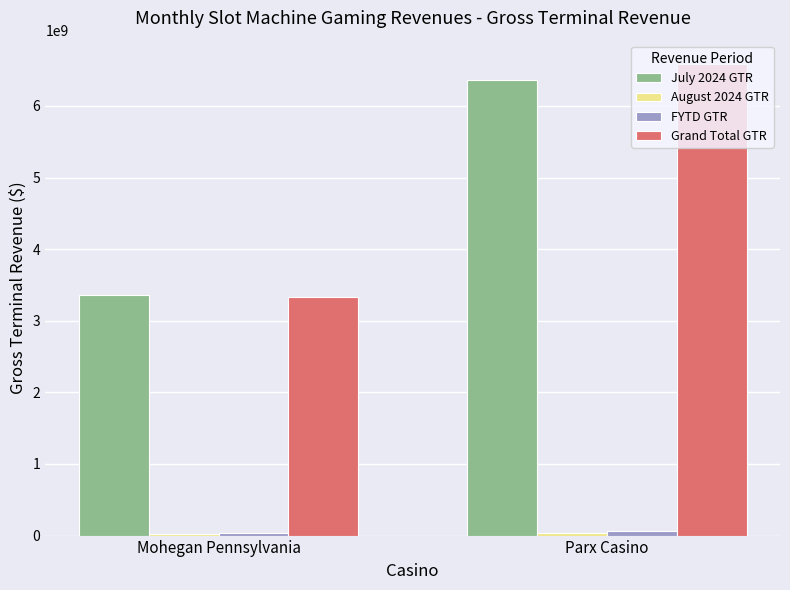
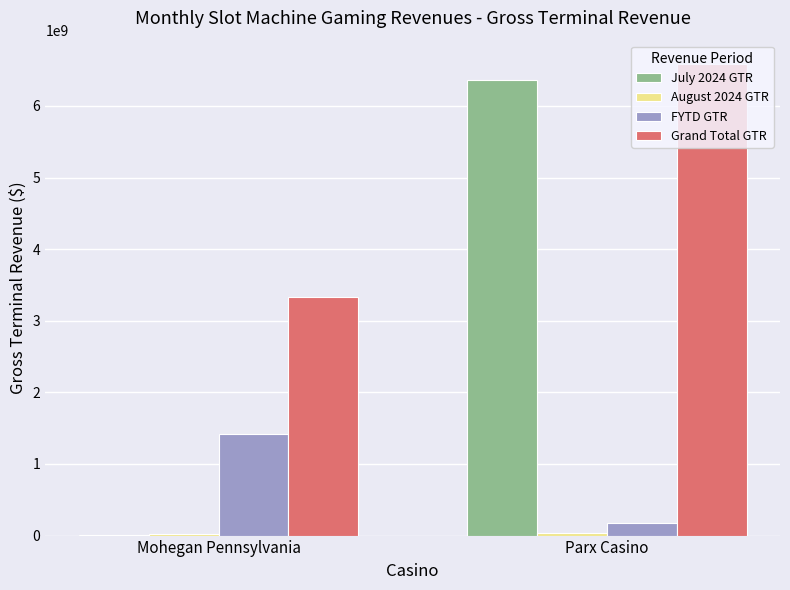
  {
    "July 2024 GTR": {
-     "Mohegan Pennsylvania": 3400000000,
+     "Mohegan Pennsylvania": 0,
      "Parx Casino": 6400000000
    },
    "FYTD GTR": {
-     "Mohegan Pennsylvania": 0,
-     "Parx Casino": 100000000
+     "Mohegan Pennsylvania": 1400000000,
+     "Parx Casino": 200000000
    },
    "Grand Total GTR": {
      "Mohegan Pennsylvania": 3300000000
    }
  }
